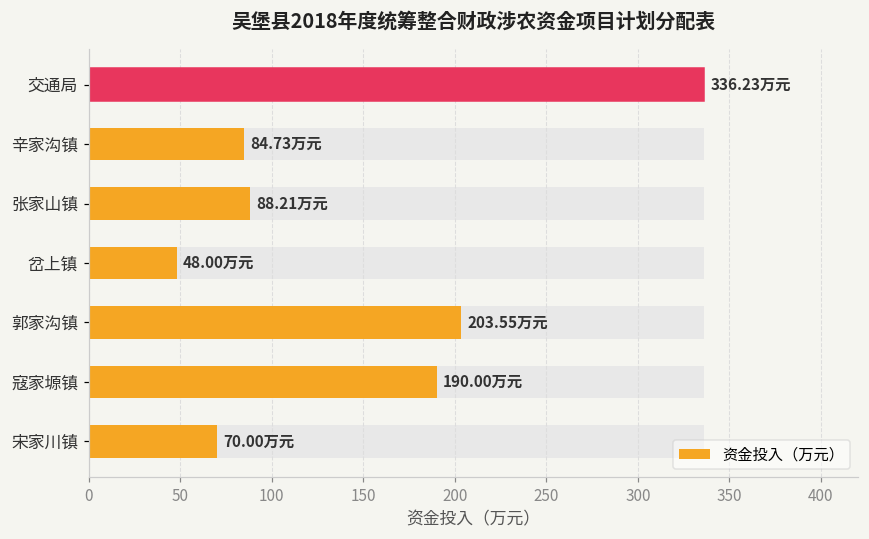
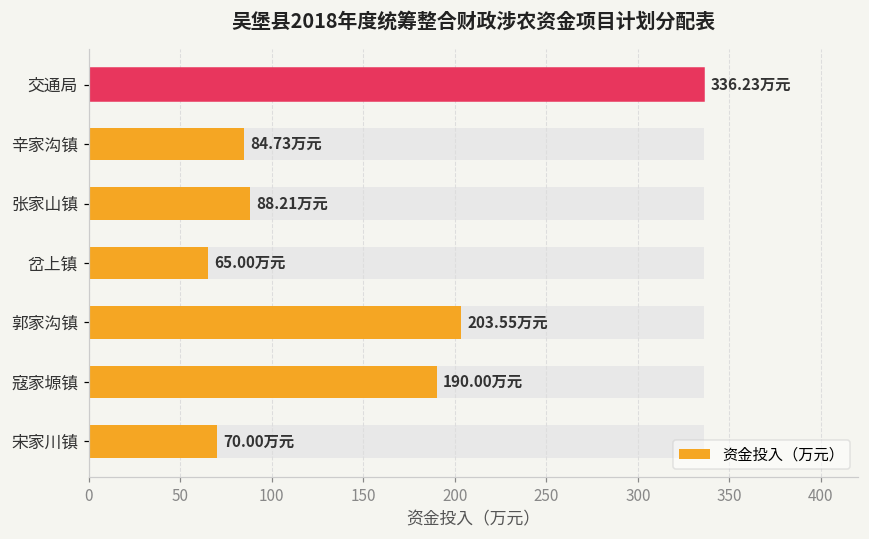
  {
    "资金投入（万元）": {
      "交通局": 336.23,
-     "岔上镇": 48.00
+     "岔上镇": 65.00
    }
  }
